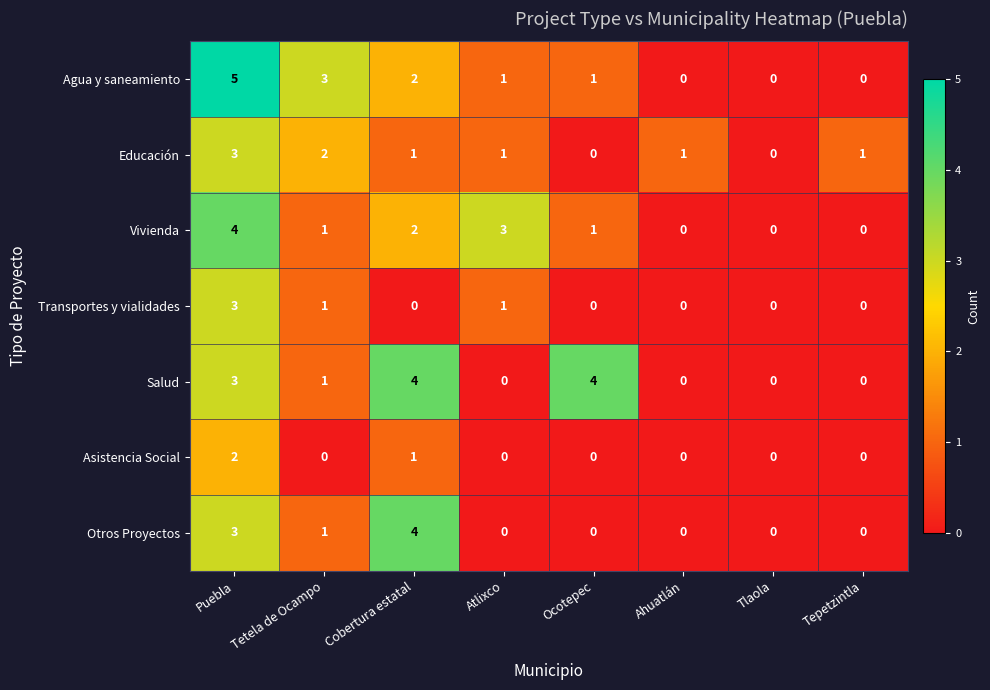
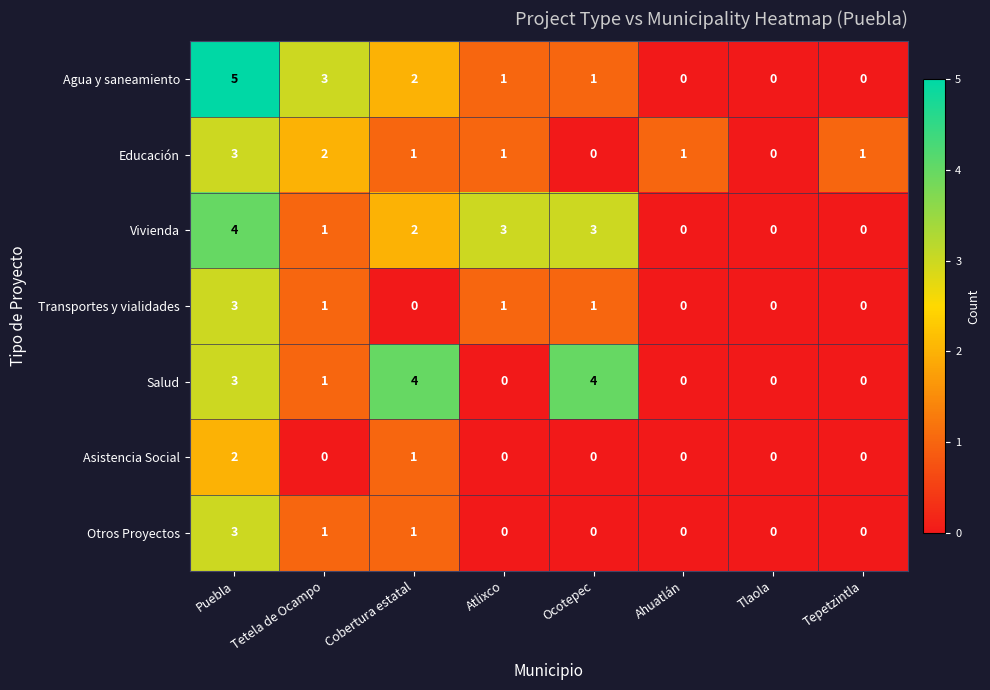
  {
    "Agua y saneamiento": {
      "Puebla": 5,
      "Tetela de Ocampo": 3,
      "Cobertura estatal": 2,
      "Atlixco": 1,
      "Ocotepec": 1,
      "Ahuatlán": 0,
      "Tlaola": 0,
      "Tepetzintla": 0
    },
    "Educación": {
      "Puebla": 3,
      "Tetela de Ocampo": 2,
      "Cobertura estatal": 1,
      "Atlixco": 1,
      "Ocotepec": 0,
      "Ahuatlán": 1,
      "Tlaola": 0,
      "Tepetzintla": 1
    },
    "Vivienda": {
      "Puebla": 4,
      "Tetela de Ocampo": 1,
      "Cobertura estatal": 2,
      "Atlixco": 3,
-     "Ocotepec": 1,
+     "Ocotepec": 3,
      "Ahuatlán": 0,
      "Tlaola": 0,
      "Tepetzintla": 0
    },
    "Transportes y vialidades": {
      "Puebla": 3,
      "Tetela de Ocampo": 1,
      "Cobertura estatal": 0,
      "Atlixco": 1,
-     "Ocotepec": 0,
+     "Ocotepec": 1,
      "Ahuatlán": 0,
      "Tlaola": 0,
      "Tepetzintla": 0
    },
    "Salud": {
      "Puebla": 3,
      "Tetela de Ocampo": 1,
      "Cobertura estatal": 4,
      "Atlixco": 0,
      "Ocotepec": 4,
      "Ahuatlán": 0,
      "Tlaola": 0,
      "Tepetzintla": 0
    },
    "Asistencia Social": {
      "Puebla": 2,
      "Tetela de Ocampo": 0,
      "Cobertura estatal": 1,
      "Atlixco": 0,
      "Ocotepec": 0,
      "Ahuatlán": 0,
      "Tlaola": 0,
      "Tepetzintla": 0
    },
    "Otros Proyectos": {
      "Puebla": 3,
      "Tetela de Ocampo": 1,
-     "Cobertura estatal": 4,
+     "Cobertura estatal": 1,
      "Atlixco": 0,
      "Ocotepec": 0,
      "Ahuatlán": 0,
      "Tlaola": 0,
      "Tepetzintla": 0
    }
  }
